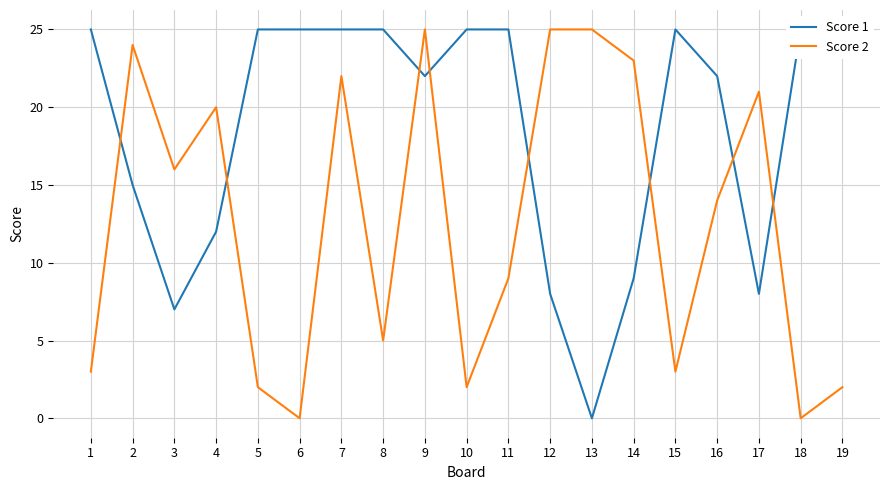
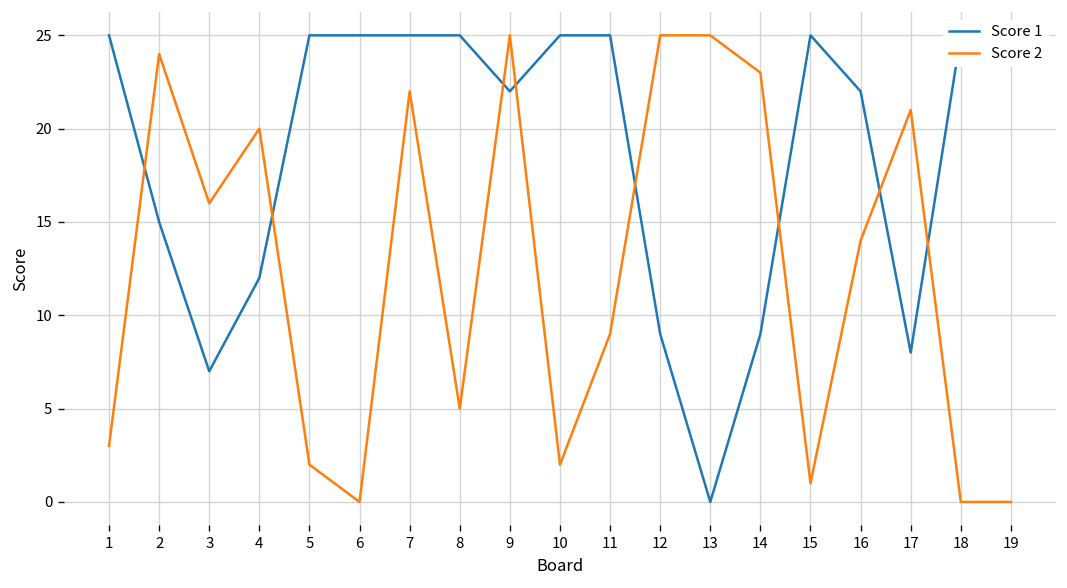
  {
    "Score 1": {
      "1": 25,
      "2": 15,
      "3": 7,
      "4": 12,
      "5": 25,
      "6": 25,
      "7": 25,
      "8": 25,
      "9": 22,
      "10": 25,
      "11": 25,
-     "12": 8,
+     "12": 9,
      "13": 0,
      "14": 9,
      "15": 25,
      "16": 22,
      "17": 8
    },
    "Score 2": {
      "1": 3,
      "2": 24,
      "3": 16,
      "4": 20,
      "5": 2,
      "6": 0,
      "7": 22,
      "8": 5,
      "9": 25,
      "10": 2,
      "11": 9,
      "12": 25,
      "13": 25,
      "14": 23,
-     "15": 3,
+     "15": 1,
      "16": 14,
      "17": 21,
      "18": 0,
-     "19": 2
+     "19": 0
    }
  }
